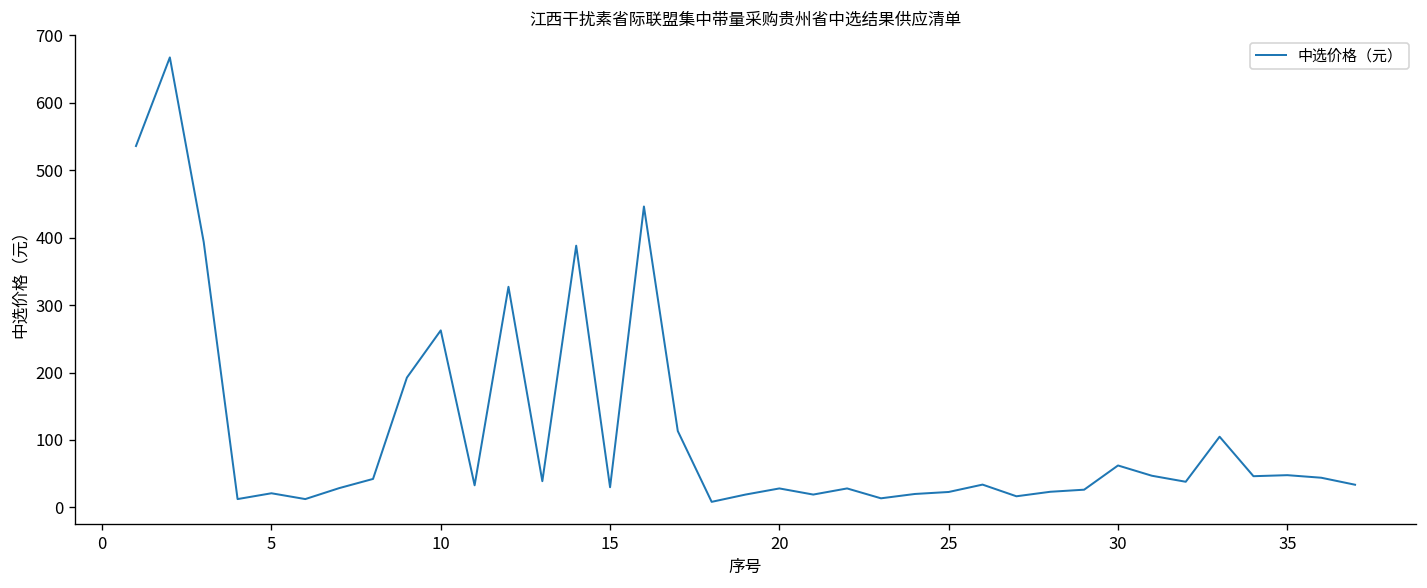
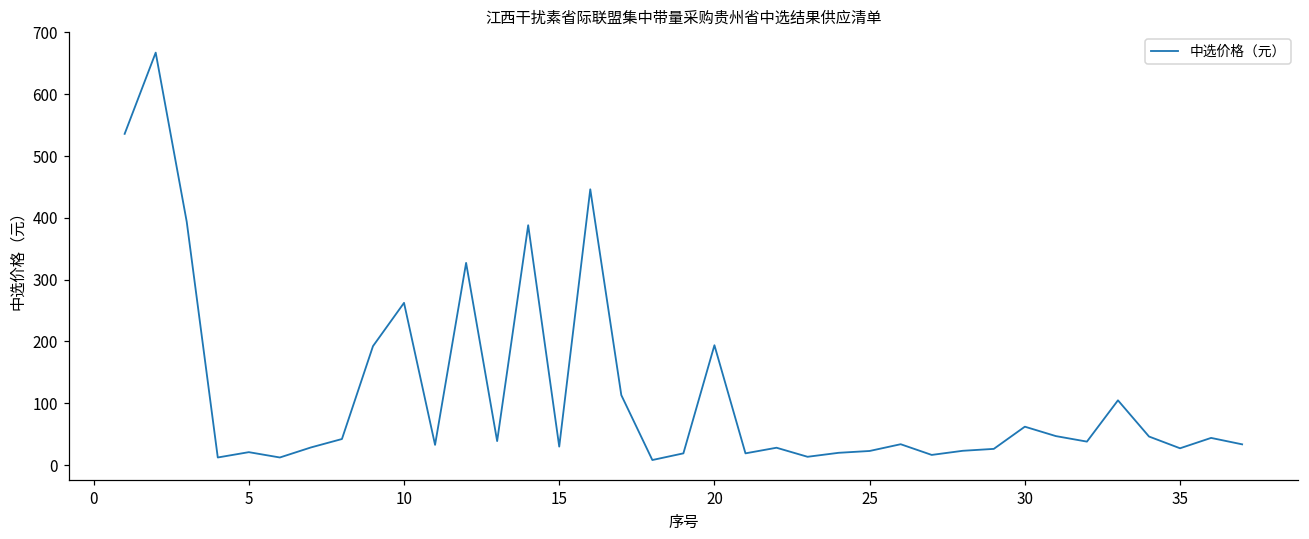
  {
    "5": 20,
    "10": 260,
    "15": 30,
-   "20": 30,
+   "20": 190,
    "25": 20,
    "30": 60,
-   "35": 50
+   "35": 30
  }
